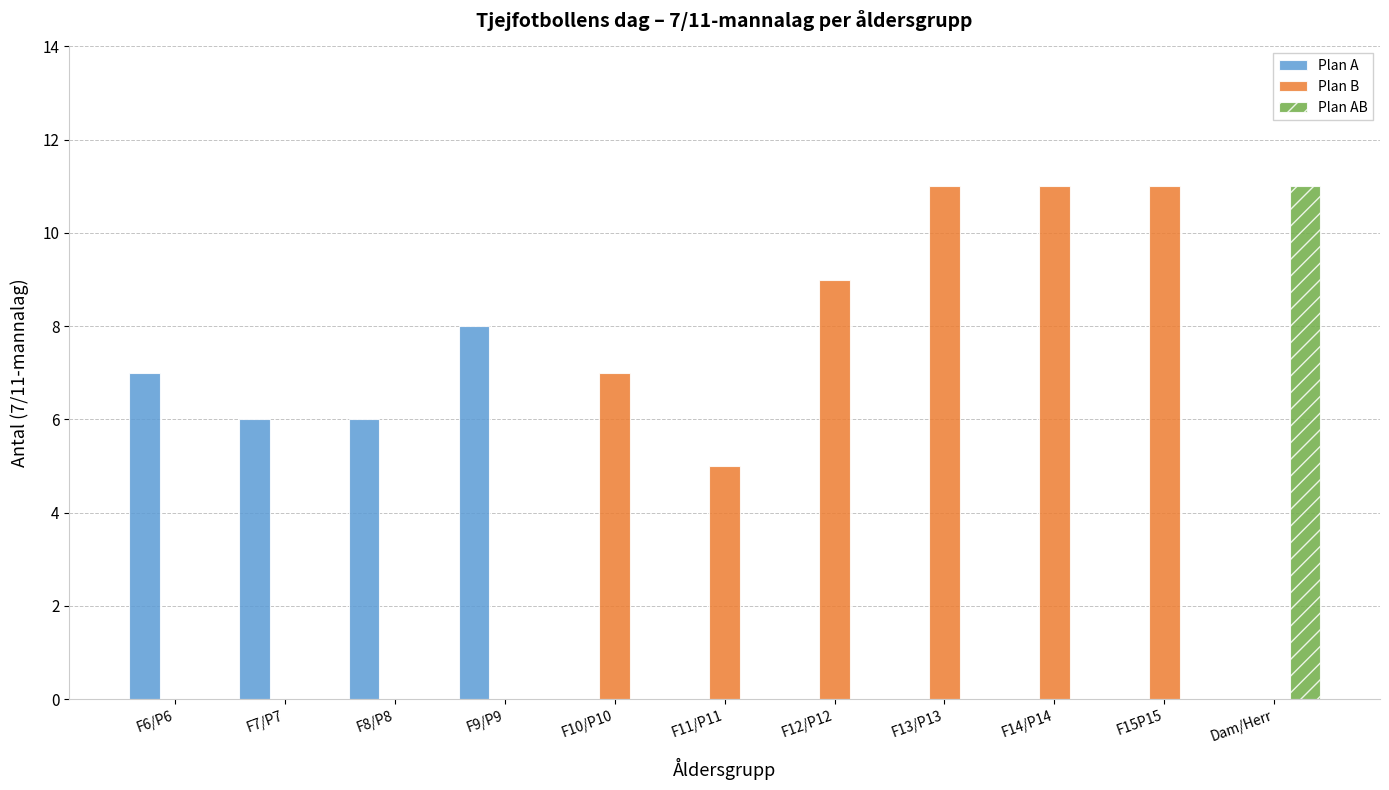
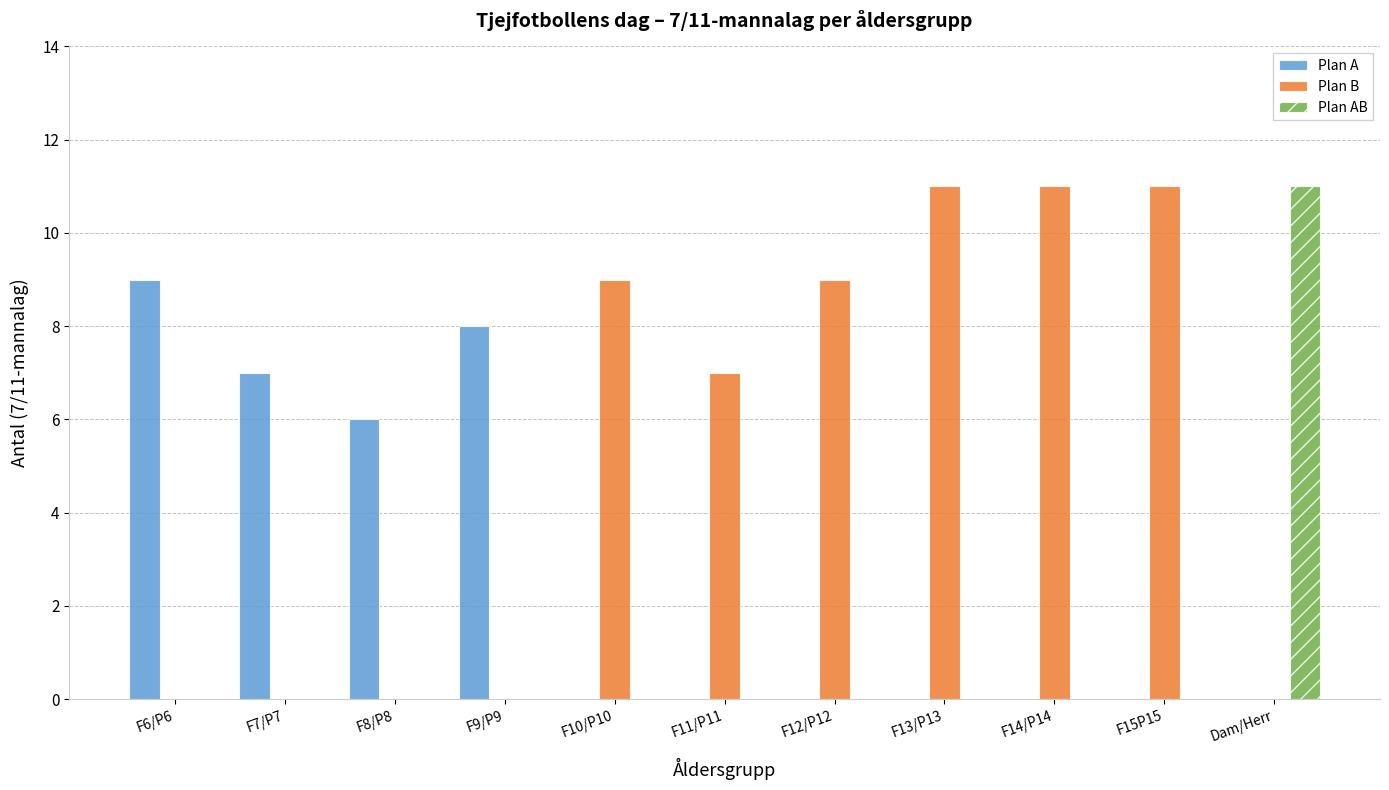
  {
    "Plan A": {
-     "F6/P6": 7,
-     "F7/P7": 6,
+     "F6/P6": 9,
+     "F7/P7": 7,
      "F8/P8": 6,
      "F9/P9": 8,
      "F10/P10": 0,
      "F11/P11": 0,
      "F12/P12": 0,
      "F13/P13": 0,
      "F14/P14": 0,
      "F15P15": 0,
      "Dam/Herr": 0
    },
    "Plan B": {
      "F6/P6": 0,
      "F7/P7": 0,
      "F8/P8": 0,
      "F9/P9": 0,
-     "F10/P10": 7,
-     "F11/P11": 5,
+     "F10/P10": 9,
+     "F11/P11": 7,
      "F12/P12": 9,
      "F13/P13": 11,
      "F14/P14": 11,
      "F15P15": 11,
      "Dam/Herr": 0
    },
    "Plan AB": {
      "F6/P6": 0,
      "F7/P7": 0,
      "F8/P8": 0,
      "F9/P9": 0,
      "F10/P10": 0,
      "F11/P11": 0,
      "F12/P12": 0,
      "F13/P13": 0,
      "F14/P14": 0,
      "F15P15": 0,
      "Dam/Herr": 11
    }
  }
